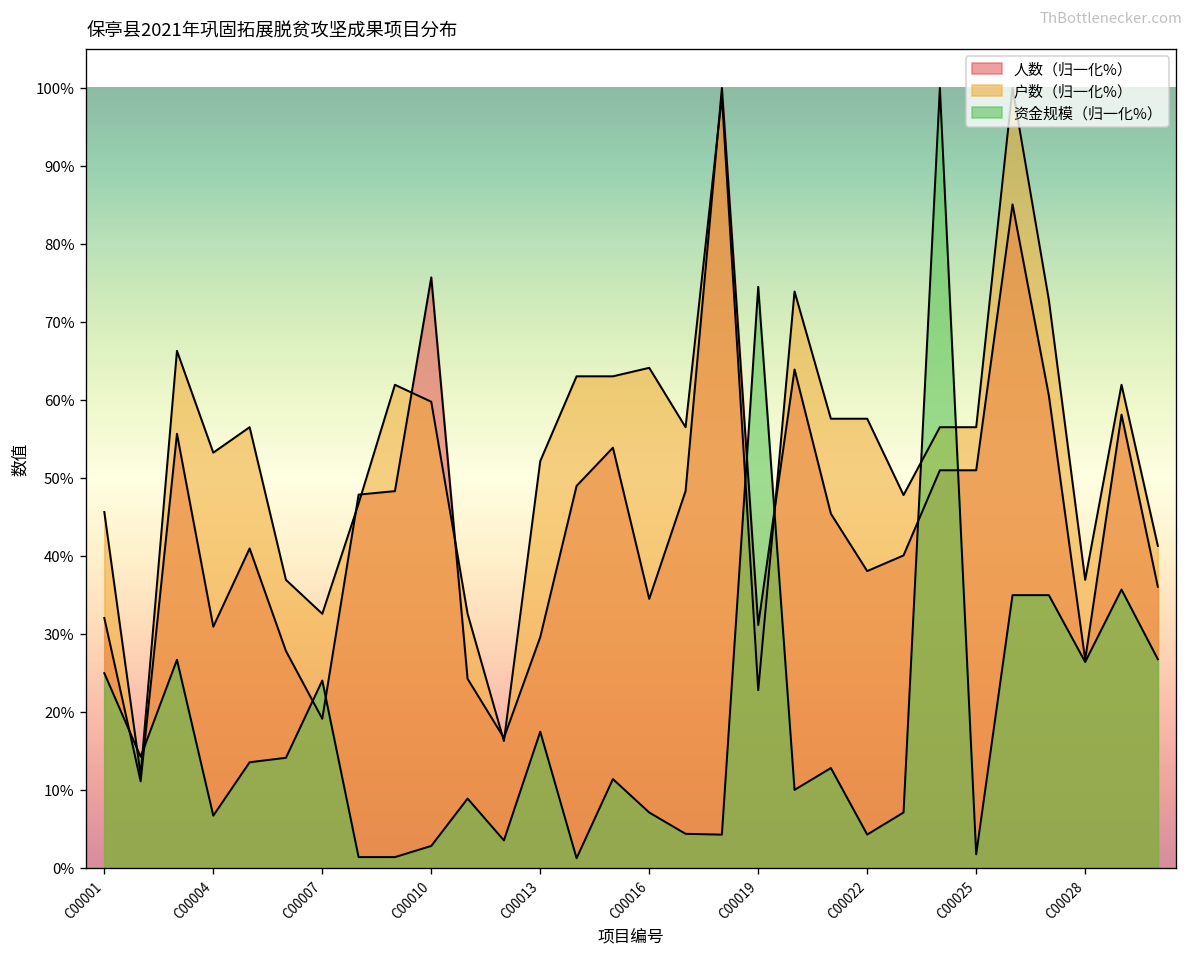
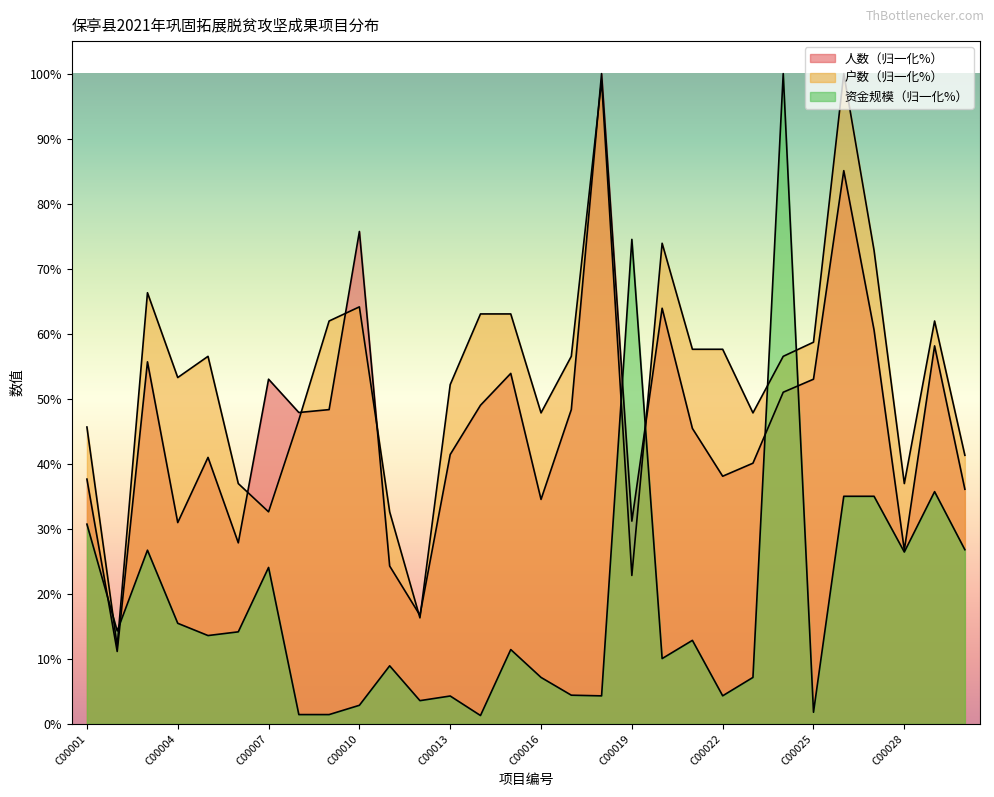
  {
    "资金规模（归一化%）": {
-     "C00001": "25%",
-     "C00004": "7%",
+     "C00001": "31%",
+     "C00004": "15%",
      "C00007": "24%",
      "C00010": "3%",
-     "C00013": "18%",
+     "C00013": "4%",
      "C00016": "7%",
      "C00019": "75%",
      "C00022": "4%",
      "C00025": "2%"
    },
    "户数（归一化%）": {
      "C00001": "46%",
      "C00004": "53%",
      "C00007": "33%",
-     "C00010": "60%",
+     "C00010": "64%",
      "C00013": "52%",
-     "C00016": "64%",
+     "C00016": "48%",
      "C00019": "23%",
      "C00022": "58%",
-     "C00025": "57%",
+     "C00025": "59%",
      "C00028": "37%"
    },
    "人数（归一化%）": {
-     "C00001": "32%",
+     "C00001": "38%",
      "C00004": "31%",
-     "C00007": "19%",
+     "C00007": "53%",
      "C00010": "76%",
-     "C00013": "30%",
+     "C00013": "41%",
      "C00016": "35%",
      "C00019": "31%",
      "C00022": "38%",
-     "C00025": "51%"
+     "C00025": "53%"
    }
  }
